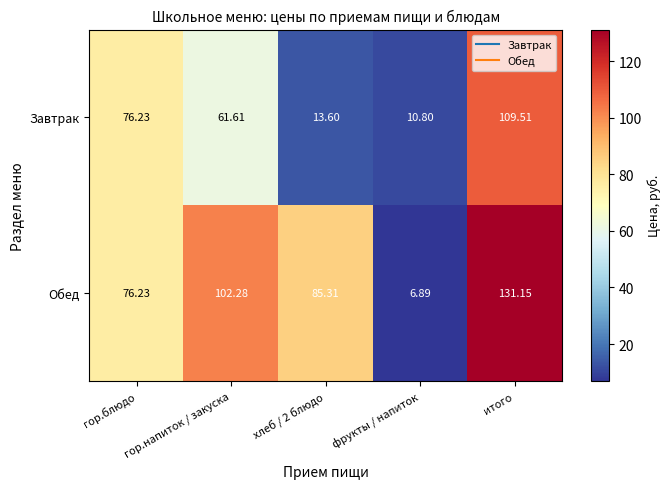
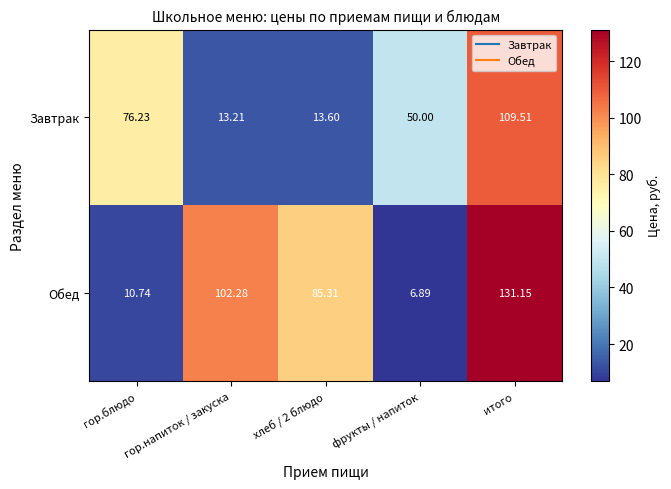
  {
    "Завтрак": {
      "гор.блюдо": 76.23,
-     "гор.напиток / закуска": 61.61,
+     "гор.напиток / закуска": 13.21,
      "хлеб / 2 блюдо": 13.60,
-     "фрукты / напиток": 10.80,
+     "фрукты / напиток": 50.00,
      "итого": 109.51
    },
    "Обед": {
-     "гор.блюдо": 76.23,
+     "гор.блюдо": 10.74,
      "гор.напиток / закуска": 102.28,
      "хлеб / 2 блюдо": 85.31,
      "фрукты / напиток": 6.89,
      "итого": 131.15
    }
  }
